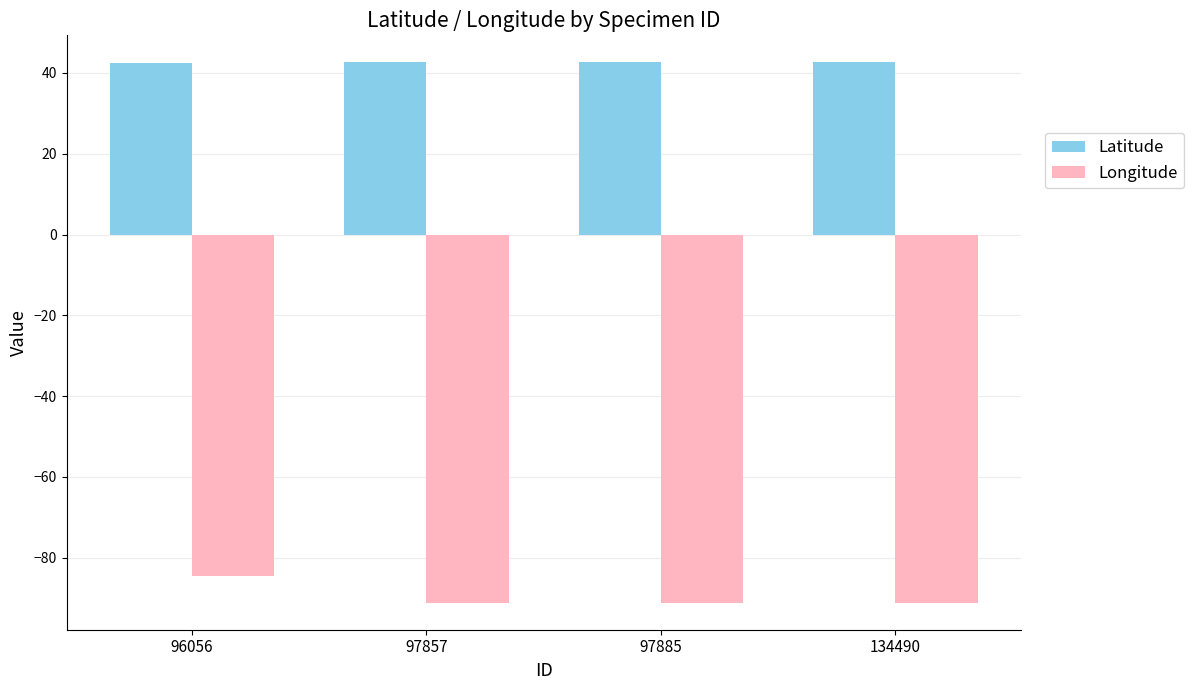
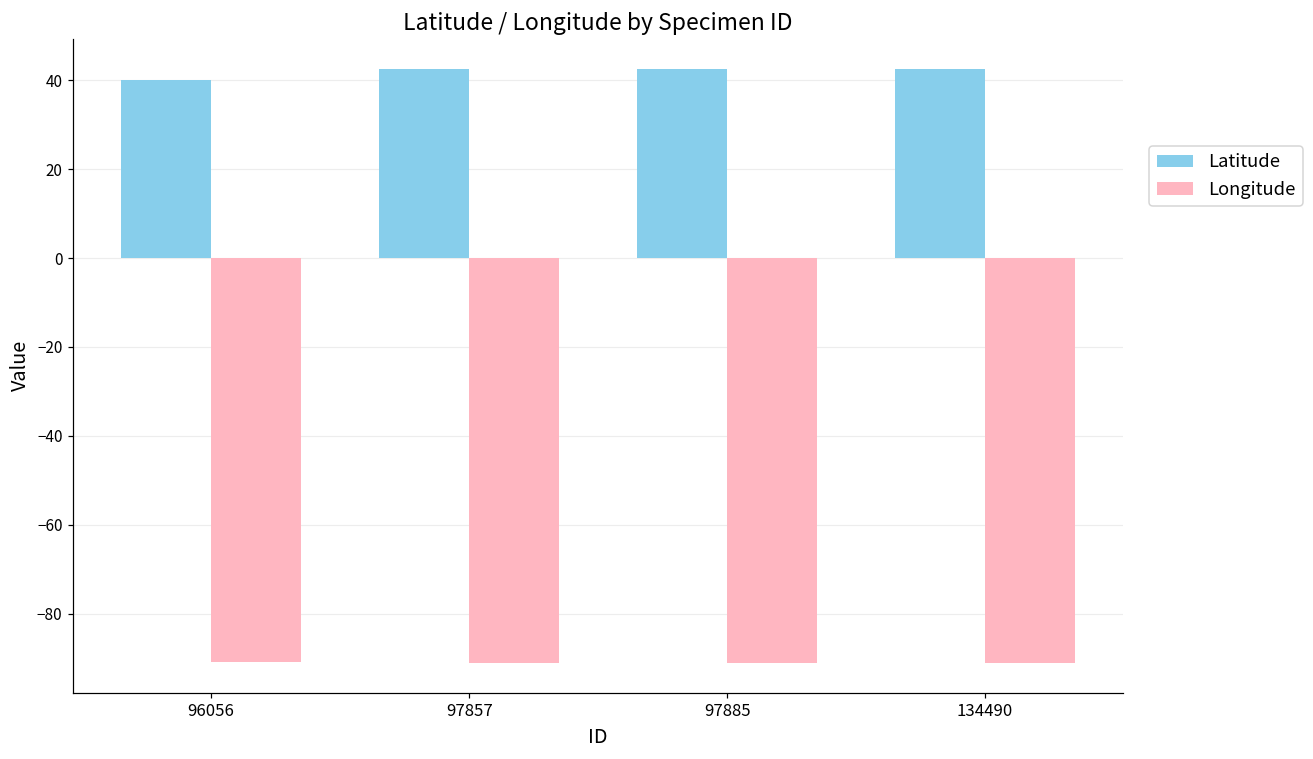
  {
    "Latitude": {
-     "96056": 42,
+     "96056": 40,
      "97857": 43,
      "97885": 43,
      "134490": 43
    },
    "Longitude": {
-     "96056": -84,
+     "96056": -91,
      "97857": -91,
      "97885": -91,
      "134490": -91
    }
  }
